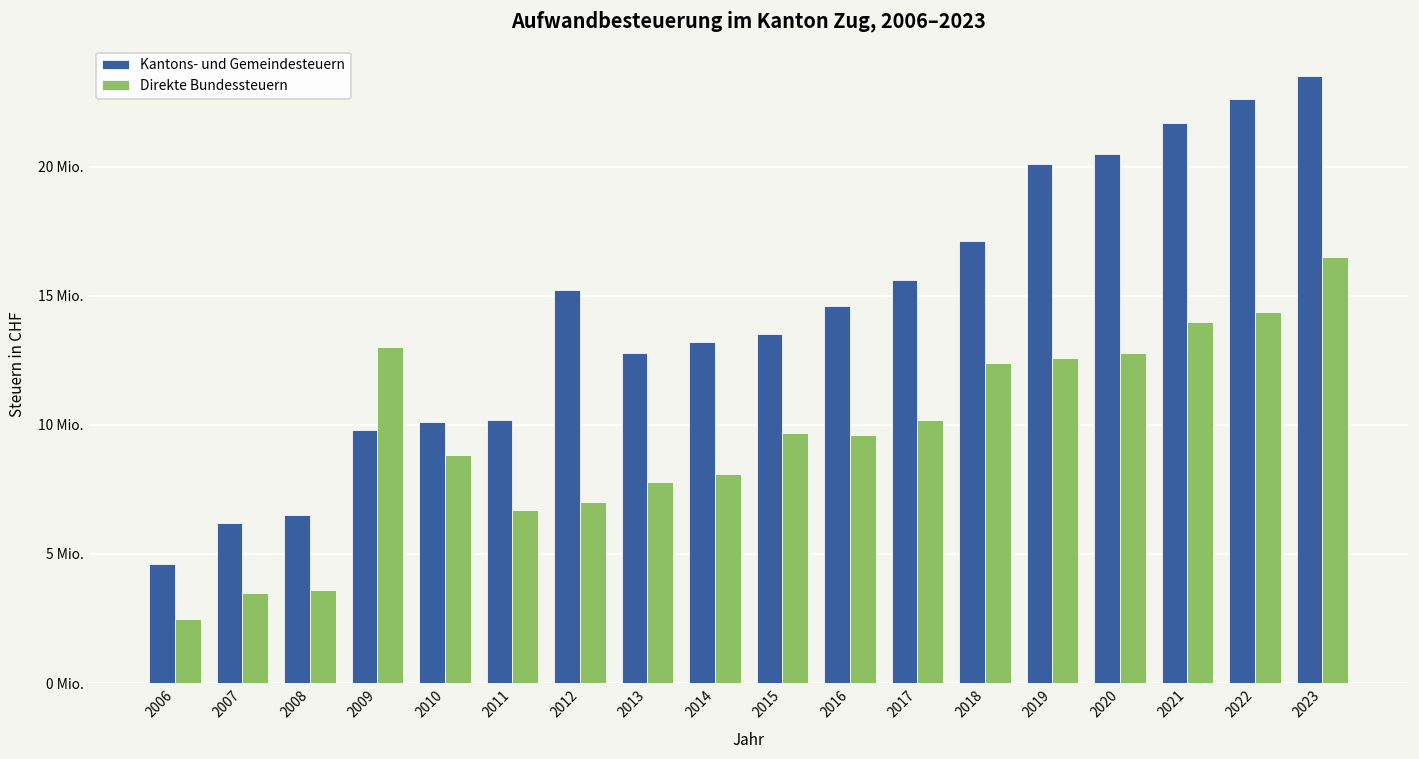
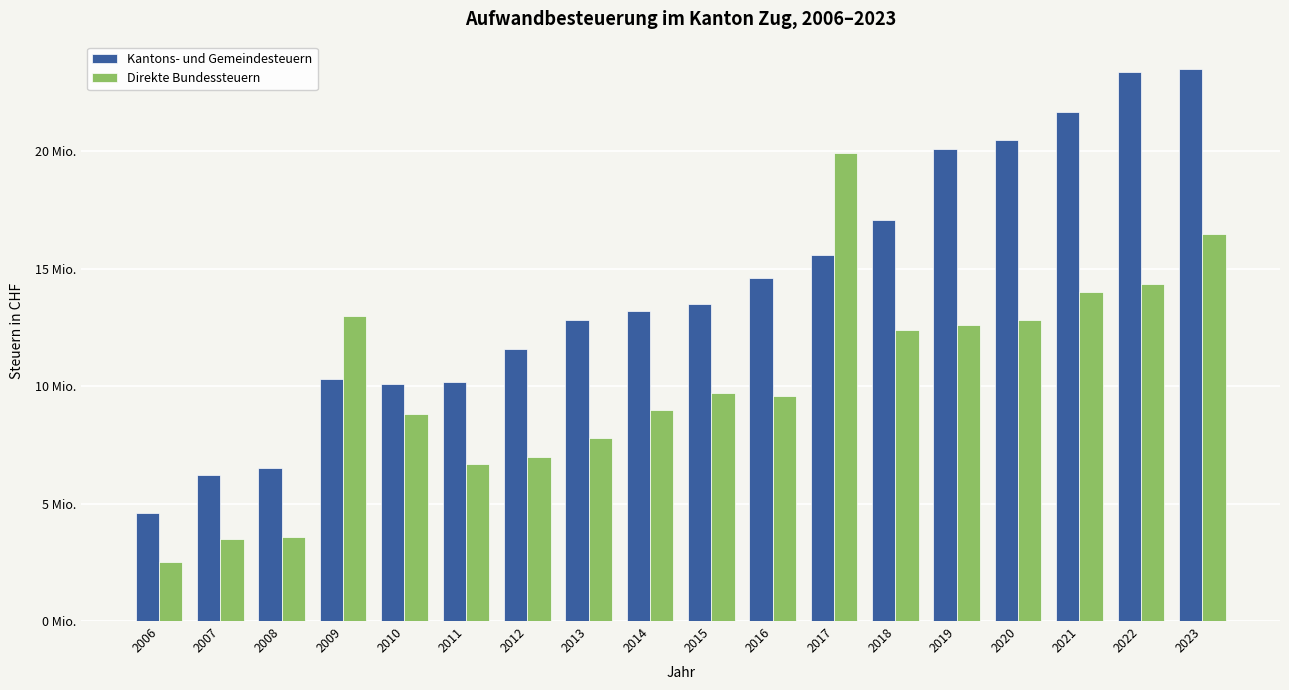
  {
    "Kantons- und Gemeindesteuern": {
      "2006": "4.6 Mio.",
      "2007": "6.2 Mio.",
      "2008": "6.5 Mio.",
-     "2009": "9.8 Mio.",
+     "2009": "10.3 Mio.",
      "2010": "10.1 Mio.",
      "2011": "10.2 Mio.",
-     "2012": "15.2 Mio.",
+     "2012": "11.6 Mio.",
      "2013": "12.8 Mio.",
      "2014": "13.2 Mio.",
      "2015": "13.5 Mio.",
      "2016": "14.6 Mio.",
      "2017": "15.6 Mio.",
      "2018": "17.1 Mio.",
      "2019": "20.1 Mio.",
      "2020": "20.5 Mio.",
      "2021": "21.7 Mio.",
-     "2022": "22.6 Mio.",
+     "2022": "23.4 Mio.",
      "2023": "23.5 Mio."
    },
    "Direkte Bundessteuern": {
      "2006": "2.5 Mio.",
      "2007": "3.5 Mio.",
      "2008": "3.6 Mio.",
      "2009": "13.0 Mio.",
      "2010": "8.8 Mio.",
      "2011": "6.7 Mio.",
      "2012": "7.0 Mio.",
      "2013": "7.8 Mio.",
-     "2014": "8.1 Mio.",
+     "2014": "9.0 Mio.",
      "2015": "9.7 Mio.",
      "2016": "9.6 Mio.",
-     "2017": "10.2 Mio.",
+     "2017": "19.9 Mio.",
      "2018": "12.4 Mio.",
      "2019": "12.6 Mio.",
      "2020": "12.8 Mio.",
      "2021": "14.0 Mio.",
      "2022": "14.4 Mio.",
      "2023": "16.5 Mio."
    }
  }
